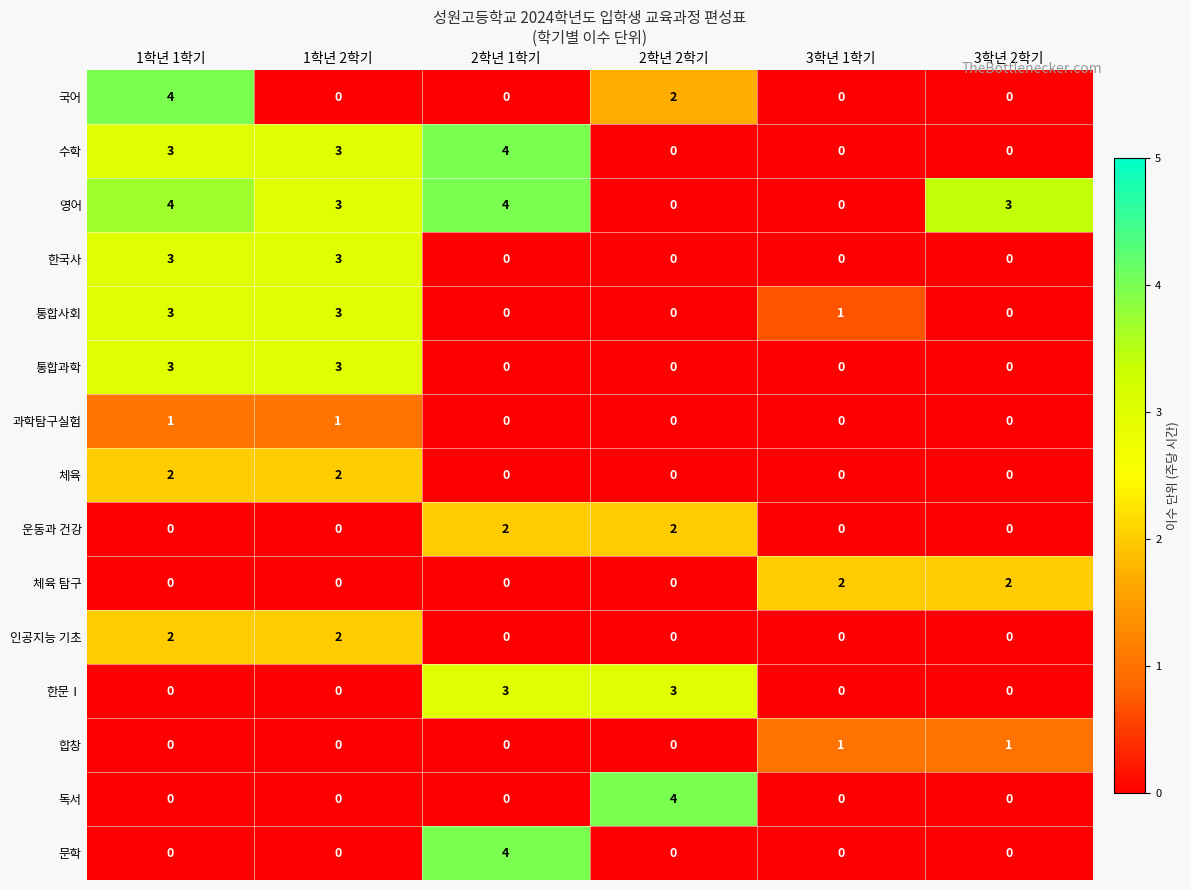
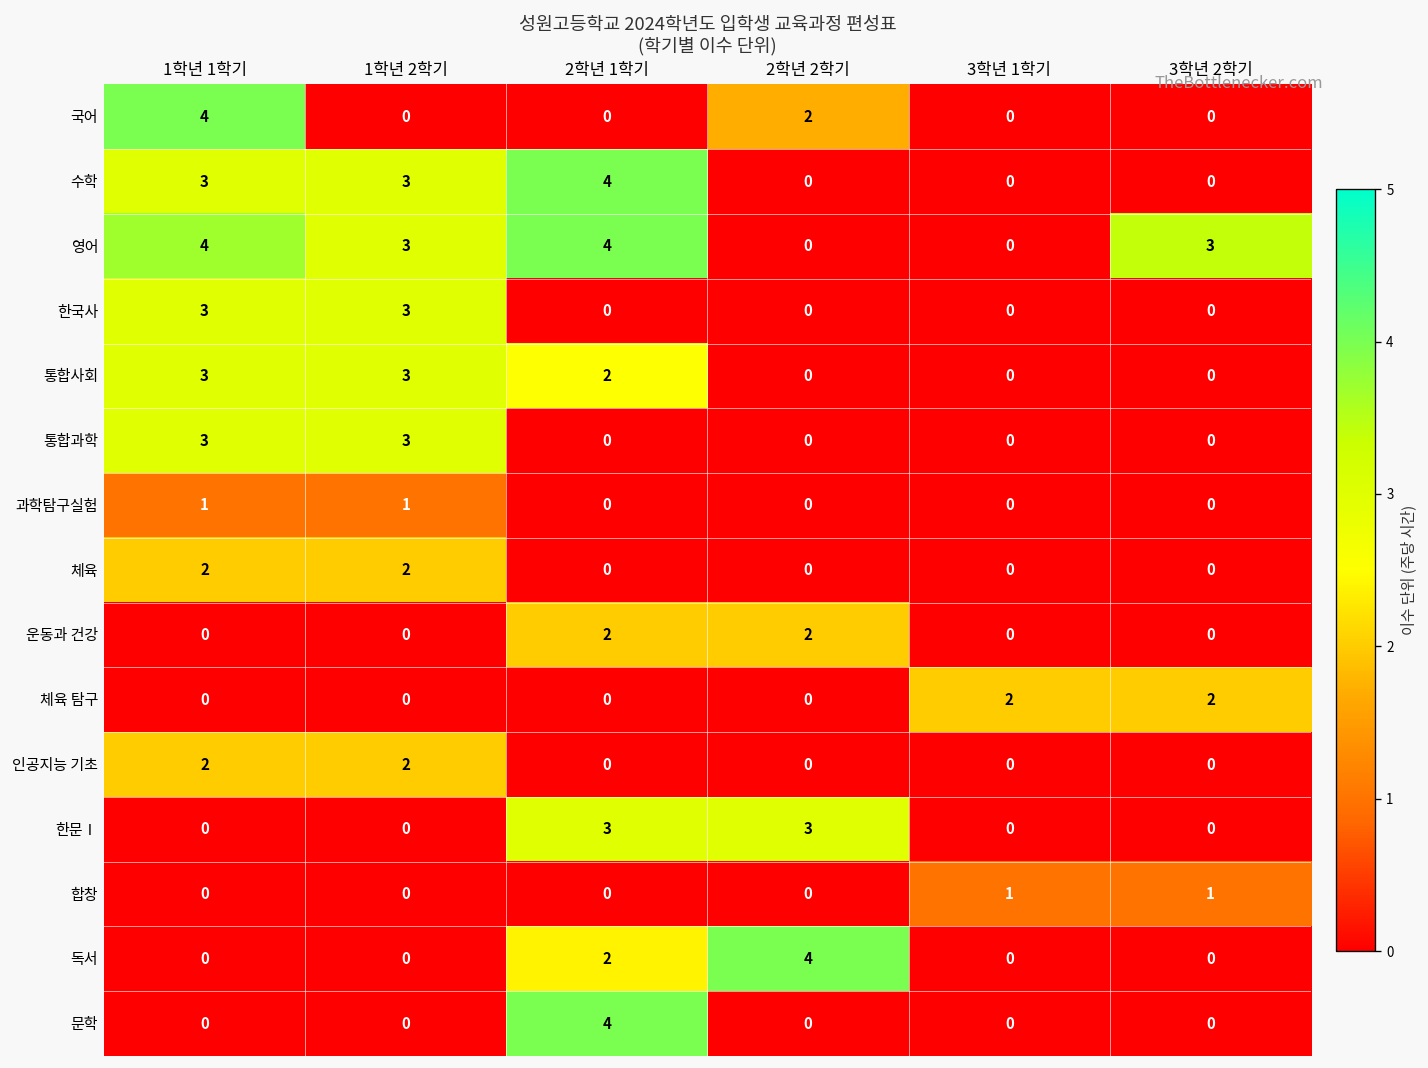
  {
    "국어": {
      "1학년 1학기": 4,
      "1학년 2학기": 0,
      "2학년 1학기": 0,
      "2학년 2학기": 2,
      "3학년 1학기": 0,
      "3학년 2학기": 0
    },
    "수학": {
      "1학년 1학기": 3,
      "1학년 2학기": 3,
      "2학년 1학기": 4,
      "2학년 2학기": 0,
      "3학년 1학기": 0,
      "3학년 2학기": 0
    },
    "영어": {
      "1학년 1학기": 4,
      "1학년 2학기": 3,
      "2학년 1학기": 4,
      "2학년 2학기": 0,
      "3학년 1학기": 0,
      "3학년 2학기": 3
    },
    "한국사": {
      "1학년 1학기": 3,
      "1학년 2학기": 3,
      "2학년 1학기": 0,
      "2학년 2학기": 0,
      "3학년 1학기": 0,
      "3학년 2학기": 0
    },
    "통합사회": {
      "1학년 1학기": 3,
      "1학년 2학기": 3,
-     "2학년 1학기": 0,
+     "2학년 1학기": 2,
      "2학년 2학기": 0,
-     "3학년 1학기": 1,
+     "3학년 1학기": 0,
      "3학년 2학기": 0
    },
    "통합과학": {
      "1학년 1학기": 3,
      "1학년 2학기": 3,
      "2학년 1학기": 0,
      "2학년 2학기": 0,
      "3학년 1학기": 0,
      "3학년 2학기": 0
    },
    "과학탐구실험": {
      "1학년 1학기": 1,
      "1학년 2학기": 1,
      "2학년 1학기": 0,
      "2학년 2학기": 0,
      "3학년 1학기": 0,
      "3학년 2학기": 0
    },
    "체육": {
      "1학년 1학기": 2,
      "1학년 2학기": 2,
      "2학년 1학기": 0,
      "2학년 2학기": 0,
      "3학년 1학기": 0,
      "3학년 2학기": 0
    },
    "운동과 건강": {
      "1학년 1학기": 0,
      "1학년 2학기": 0,
      "2학년 1학기": 2,
      "2학년 2학기": 2,
      "3학년 1학기": 0,
      "3학년 2학기": 0
    },
    "체육 탐구": {
      "1학년 1학기": 0,
      "1학년 2학기": 0,
      "2학년 1학기": 0,
      "2학년 2학기": 0,
      "3학년 1학기": 2,
      "3학년 2학기": 2
    },
    "인공지능 기초": {
      "1학년 1학기": 2,
      "1학년 2학기": 2,
      "2학년 1학기": 0,
      "2학년 2학기": 0,
      "3학년 1학기": 0,
      "3학년 2학기": 0
    },
    "한문Ⅰ": {
      "1학년 1학기": 0,
      "1학년 2학기": 0,
      "2학년 1학기": 3,
      "2학년 2학기": 3,
      "3학년 1학기": 0,
      "3학년 2학기": 0
    },
    "합창": {
      "1학년 1학기": 0,
      "1학년 2학기": 0,
      "2학년 1학기": 0,
      "2학년 2학기": 0,
      "3학년 1학기": 1,
      "3학년 2학기": 1
    },
    "독서": {
      "1학년 1학기": 0,
      "1학년 2학기": 0,
-     "2학년 1학기": 0,
+     "2학년 1학기": 2,
      "2학년 2학기": 4,
      "3학년 1학기": 0,
      "3학년 2학기": 0
    },
    "문학": {
      "1학년 1학기": 0,
      "1학년 2학기": 0,
      "2학년 1학기": 4,
      "2학년 2학기": 0,
      "3학년 1학기": 0,
      "3학년 2학기": 0
    }
  }
